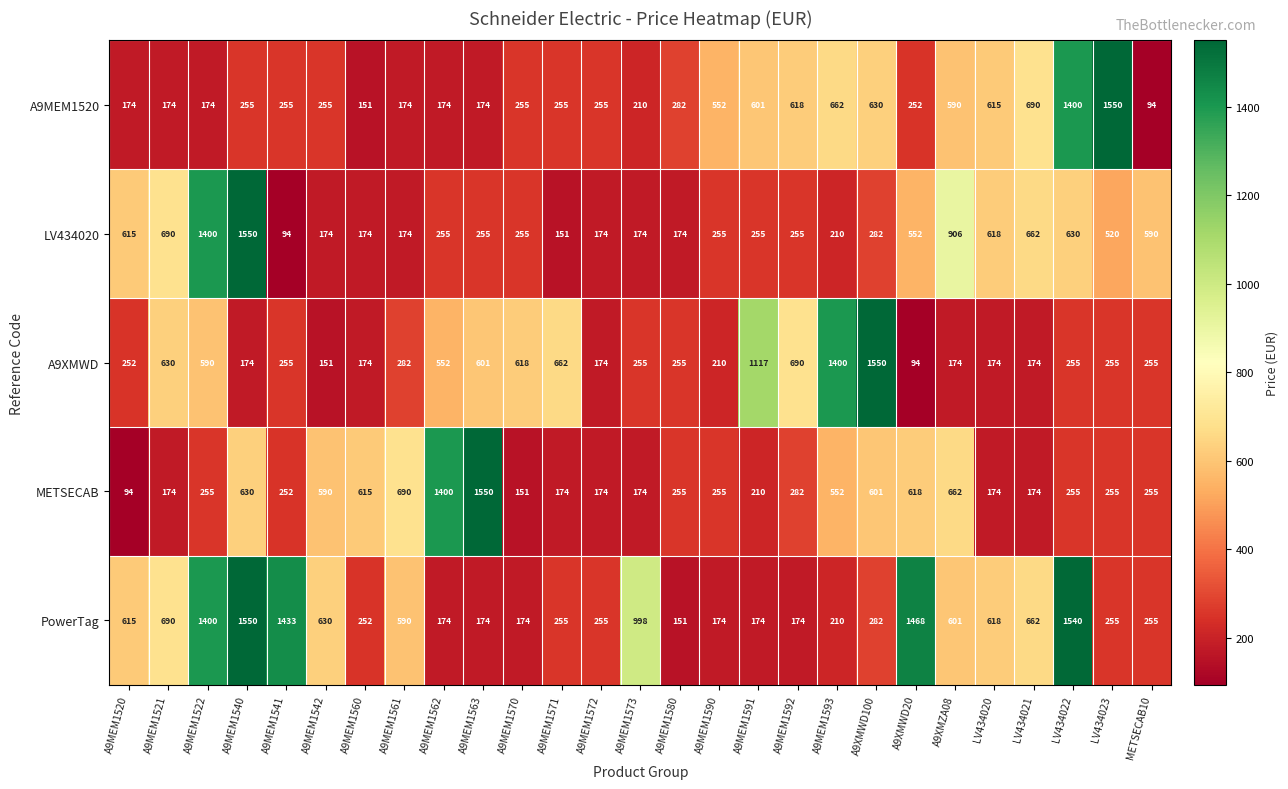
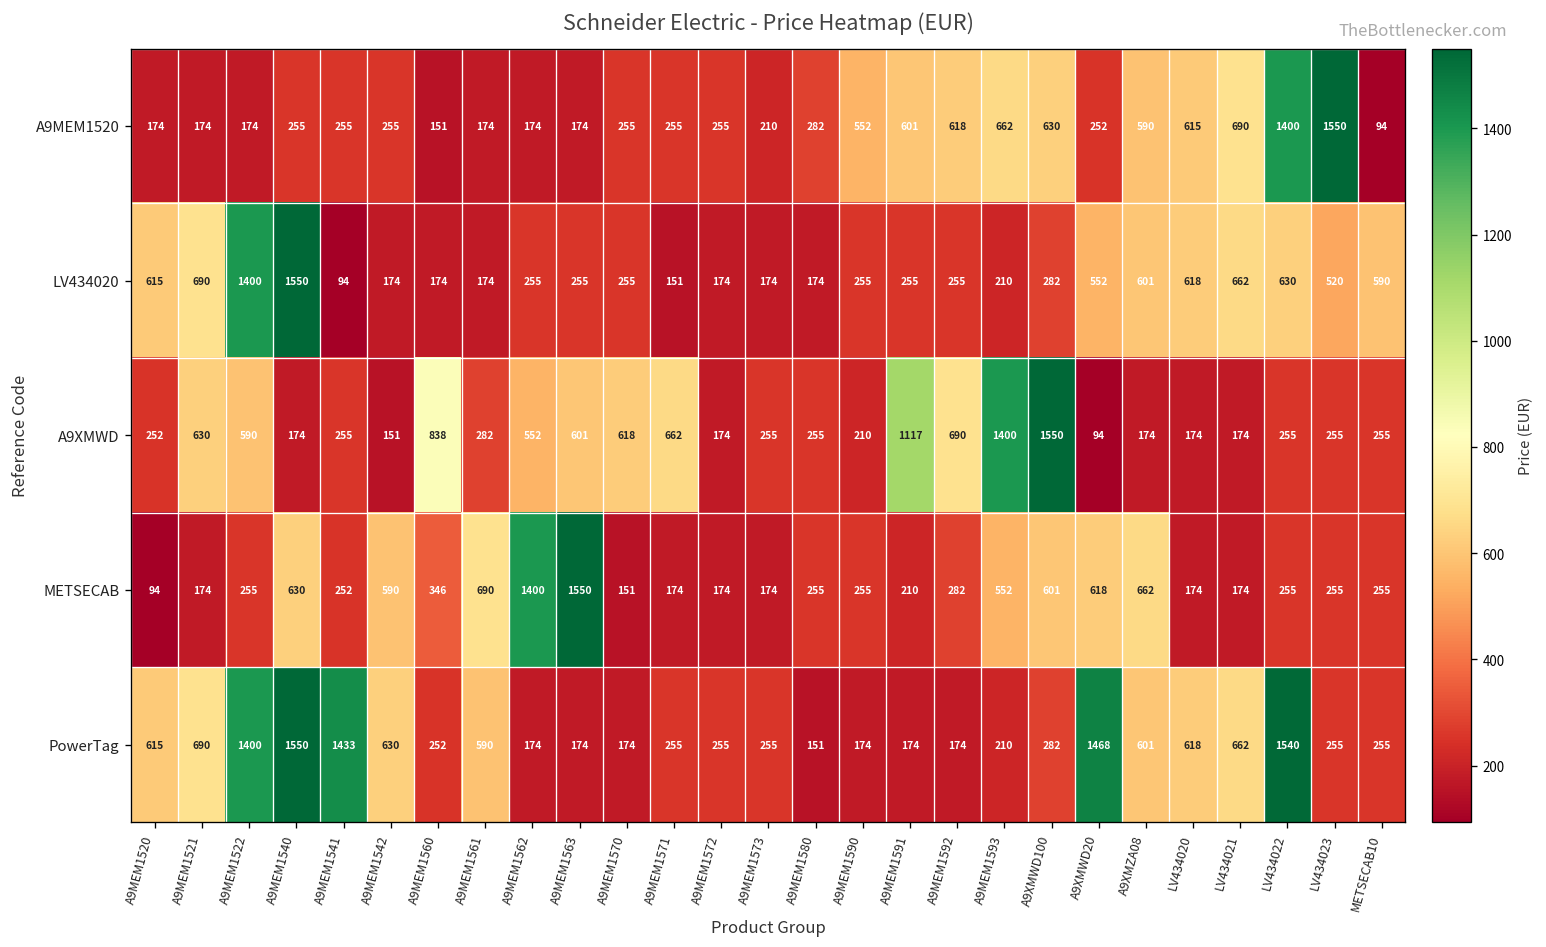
  {
    "A9MEM1520": {
      "A9MEM1520": 174,
      "A9MEM1521": 174,
      "A9MEM1522": 174,
      "A9MEM1540": 255,
      "A9MEM1541": 255,
      "A9MEM1542": 255,
      "A9MEM1560": 151,
      "A9MEM1561": 174,
      "A9MEM1562": 174,
      "A9MEM1563": 174,
      "A9MEM1570": 255,
      "A9MEM1571": 255,
      "A9MEM1572": 255,
      "A9MEM1573": 210,
      "A9MEM1580": 282,
      "A9MEM1590": 552,
      "A9MEM1591": 601,
      "A9MEM1592": 618,
      "A9MEM1593": 662,
      "A9XMWD100": 630,
      "A9XMWD20": 252,
      "A9XMZA08": 590,
      "LV434020": 615,
      "LV434021": 690,
      "LV434022": 1400,
      "LV434023": 1550,
      "METSECAB10": 94
    },
    "LV434020": {
      "A9MEM1520": 615,
      "A9MEM1521": 690,
      "A9MEM1522": 1400,
      "A9MEM1540": 1550,
      "A9MEM1541": 94,
      "A9MEM1542": 174,
      "A9MEM1560": 174,
      "A9MEM1561": 174,
      "A9MEM1562": 255,
      "A9MEM1563": 255,
      "A9MEM1570": 255,
      "A9MEM1571": 151,
      "A9MEM1572": 174,
      "A9MEM1573": 174,
      "A9MEM1580": 174,
      "A9MEM1590": 255,
      "A9MEM1591": 255,
      "A9MEM1592": 255,
      "A9MEM1593": 210,
      "A9XMWD100": 282,
      "A9XMWD20": 552,
-     "A9XMZA08": 906,
+     "A9XMZA08": 601,
      "LV434020": 618,
      "LV434021": 662,
      "LV434022": 630,
      "LV434023": 520,
      "METSECAB10": 590
    },
    "A9XMWD": {
      "A9MEM1520": 252,
      "A9MEM1521": 630,
      "A9MEM1522": 590,
      "A9MEM1540": 174,
      "A9MEM1541": 255,
      "A9MEM1542": 151,
-     "A9MEM1560": 174,
+     "A9MEM1560": 838,
      "A9MEM1561": 282,
      "A9MEM1562": 552,
      "A9MEM1563": 601,
      "A9MEM1570": 618,
      "A9MEM1571": 662,
      "A9MEM1572": 174,
      "A9MEM1573": 255,
      "A9MEM1580": 255,
      "A9MEM1590": 210,
      "A9MEM1591": 1117,
      "A9MEM1592": 690,
      "A9MEM1593": 1400,
      "A9XMWD100": 1550,
      "A9XMWD20": 94,
      "A9XMZA08": 174,
      "LV434020": 174,
      "LV434021": 174,
      "LV434022": 255,
      "LV434023": 255,
      "METSECAB10": 255
    },
    "METSECAB": {
      "A9MEM1520": 94,
      "A9MEM1521": 174,
      "A9MEM1522": 255,
      "A9MEM1540": 630,
      "A9MEM1541": 252,
      "A9MEM1542": 590,
-     "A9MEM1560": 615,
+     "A9MEM1560": 346,
      "A9MEM1561": 690,
      "A9MEM1562": 1400,
      "A9MEM1563": 1550,
      "A9MEM1570": 151,
      "A9MEM1571": 174,
      "A9MEM1572": 174,
      "A9MEM1573": 174,
      "A9MEM1580": 255,
      "A9MEM1590": 255,
      "A9MEM1591": 210,
      "A9MEM1592": 282,
      "A9MEM1593": 552,
      "A9XMWD100": 601,
      "A9XMWD20": 618,
      "A9XMZA08": 662,
      "LV434020": 174,
      "LV434021": 174,
      "LV434022": 255,
      "LV434023": 255,
      "METSECAB10": 255
    },
    "PowerTag": {
      "A9MEM1520": 615,
      "A9MEM1521": 690,
      "A9MEM1522": 1400,
      "A9MEM1540": 1550,
      "A9MEM1541": 1433,
      "A9MEM1542": 630,
      "A9MEM1560": 252,
      "A9MEM1561": 590,
      "A9MEM1562": 174,
      "A9MEM1563": 174,
      "A9MEM1570": 174,
      "A9MEM1571": 255,
      "A9MEM1572": 255,
-     "A9MEM1573": 998,
+     "A9MEM1573": 255,
      "A9MEM1580": 151,
      "A9MEM1590": 174,
      "A9MEM1591": 174,
      "A9MEM1592": 174,
      "A9MEM1593": 210,
      "A9XMWD100": 282,
      "A9XMWD20": 1468,
      "A9XMZA08": 601,
      "LV434020": 618,
      "LV434021": 662,
      "LV434022": 1540,
      "LV434023": 255,
      "METSECAB10": 255
    }
  }
